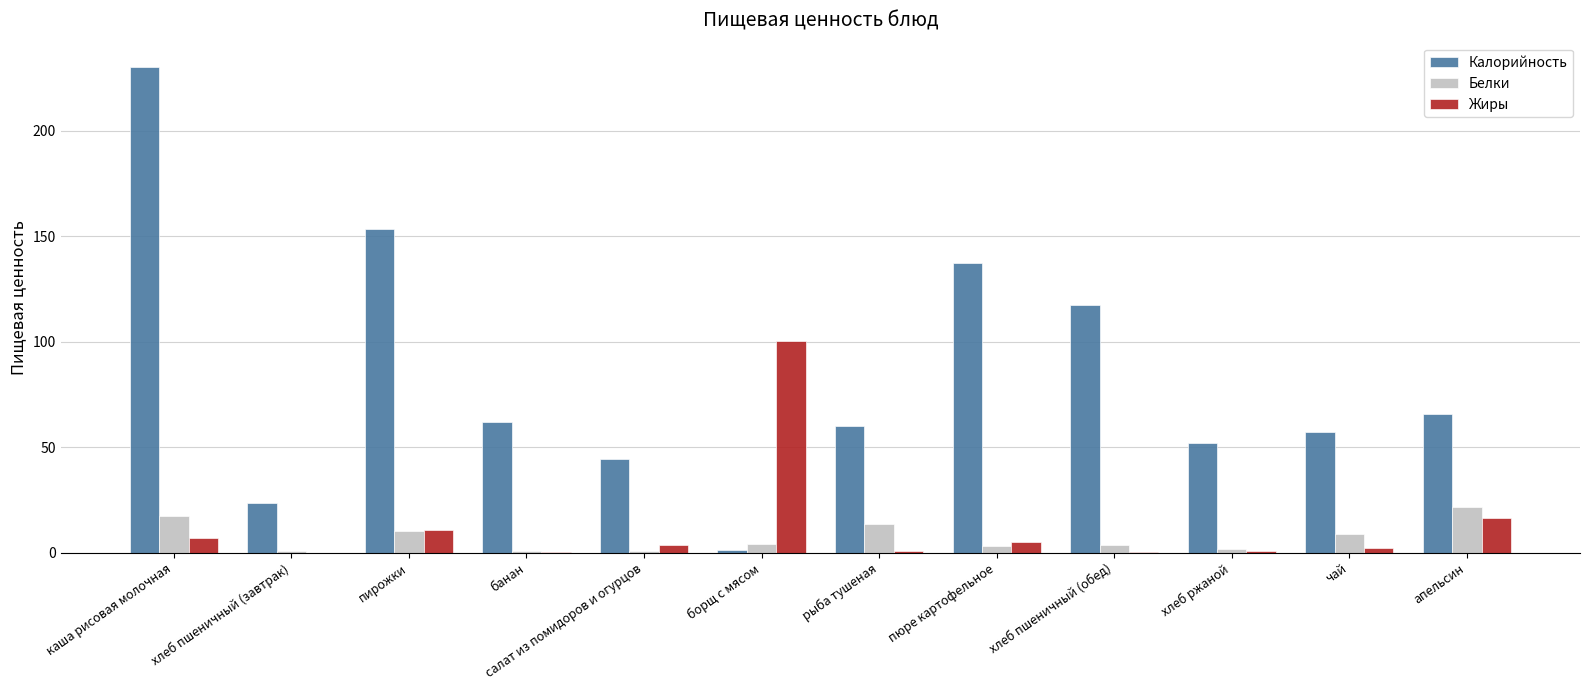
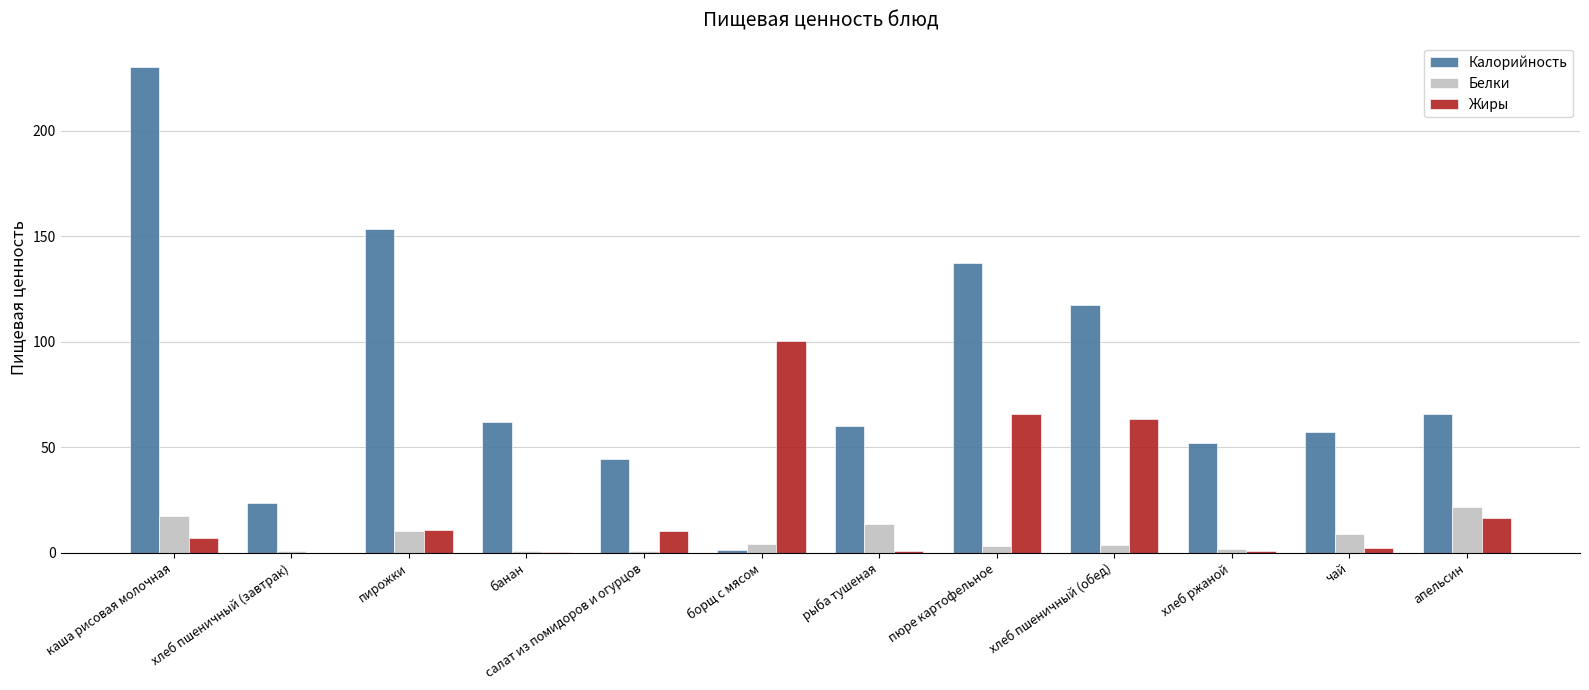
  {
    "Калорийность": {
      "каша рисовая молочная": 230,
      "хлеб пшеничный (завтрак)": 24,
      "пирожки": 154,
      "банан": 62,
      "салат из помидоров и огурцов": 45,
      "борщ с мясом": 1,
      "рыба тушеная": 60,
      "пюре картофельное": 137,
      "хлеб пшеничный (обед)": 118,
      "хлеб ржаной": 52,
      "чай": 57,
      "апельсин": 66
    },
    "Белки": {
      "каша рисовая молочная": 17,
      "пирожки": 10,
      "борщ с мясом": 4,
      "рыба тушеная": 14,
      "пюре картофельное": 3,
      "хлеб пшеничный (обед)": 4,
      "хлеб ржаной": 2,
      "чай": 9,
      "апельсин": 22
    },
    "Жиры": {
      "каша рисовая молочная": 7,
      "пирожки": 11,
-     "салат из помидоров и огурцов": 4,
+     "салат из помидоров и огурцов": 10,
      "борщ с мясом": 100,
-     "пюре картофельное": 5,
-     "хлеб пшеничный (обед)": 0,
+     "пюре картофельное": 66,
+     "хлеб пшеничный (обед)": 63,
      "чай": 2,
      "апельсин": 16
    }
  }
